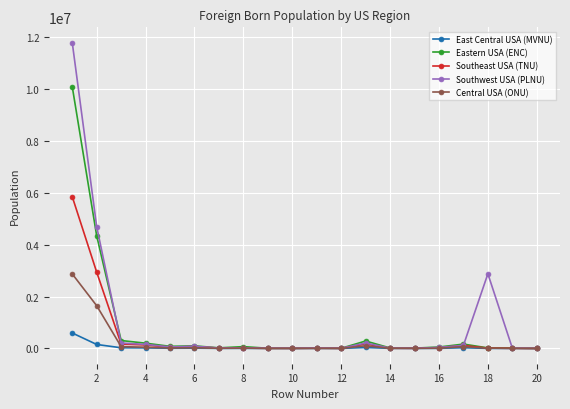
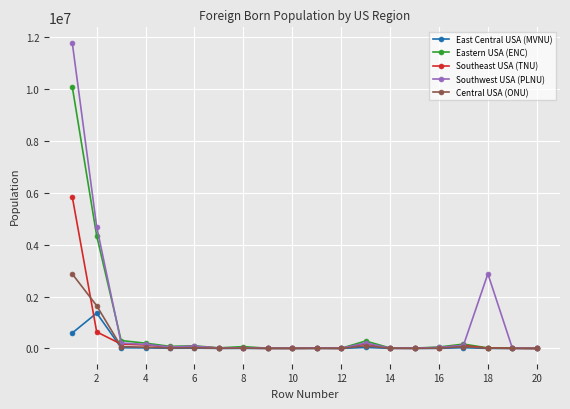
  {
    "East Central USA (MVNU)": {
-     "2": 200000
+     "2": 1400000
    },
    "Eastern USA (ENC)": {
      "2": 4300000
    },
    "Southeast USA (TNU)": {
-     "2": 2900000
+     "2": 600000
    },
    "Southwest USA (PLNU)": {
      "2": 4700000,
      "18": 2900000
    },
    "Central USA (ONU)": {
      "2": 1600000
    }
  }
